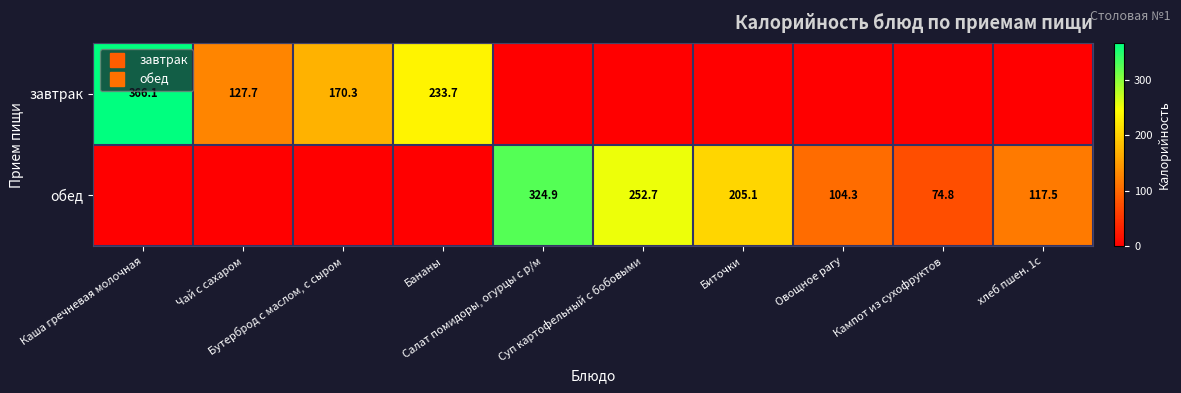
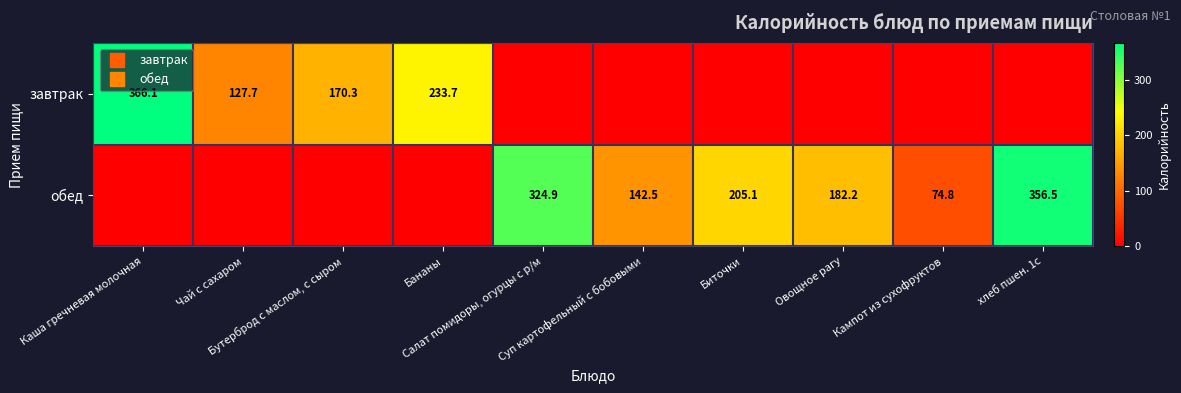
  {
    "завтрак": {
      "Чай с сахаром": 127.7,
      "Бутерброд с маслом, с сыром": 170.3,
      "Бананы": 233.7
    },
    "обед": {
      "Салат помидоры, огурцы с р/м": 324.9,
-     "Суп картофельный с бобовыми": 252.7,
+     "Суп картофельный с бобовыми": 142.5,
      "Биточки": 205.1,
-     "Овощное рагу": 104.3,
+     "Овощное рагу": 182.2,
      "Кампот из сухофруктов": 74.8,
-     "хлеб пшен. 1с": 117.5
+     "хлеб пшен. 1с": 356.5
    }
  }
